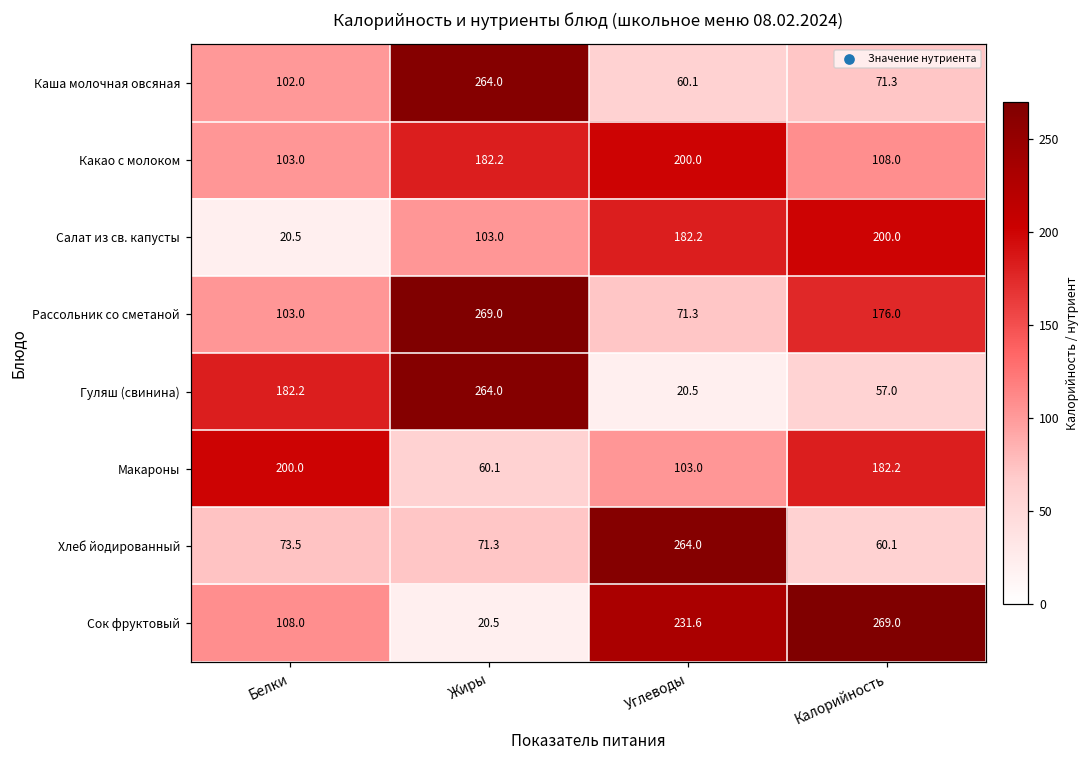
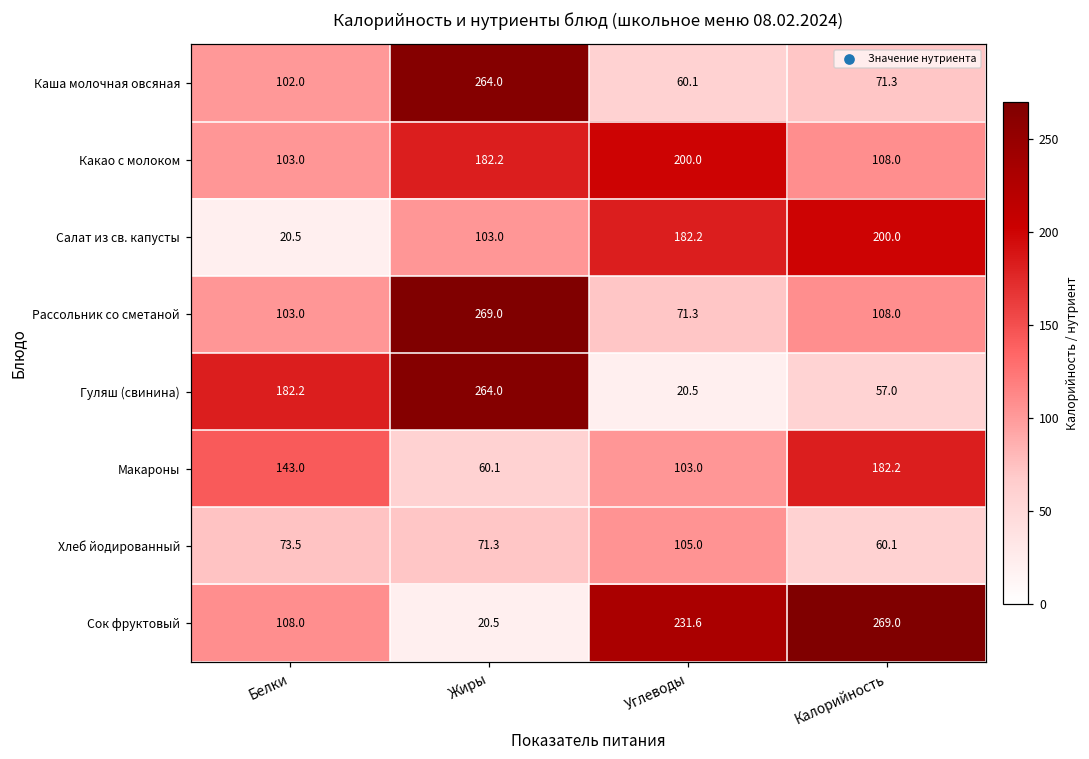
  {
    "Каша молочная овсяная": {
      "Белки": 102.0,
      "Жиры": 264.0,
      "Углеводы": 60.1,
      "Калорийность": 71.3
    },
    "Какао с молоком": {
      "Белки": 103.0,
      "Жиры": 182.2,
      "Углеводы": 200.0,
      "Калорийность": 108.0
    },
    "Салат из св. капусты": {
      "Белки": 20.5,
      "Жиры": 103.0,
      "Углеводы": 182.2,
      "Калорийность": 200.0
    },
    "Рассольник со сметаной": {
      "Белки": 103.0,
      "Жиры": 269.0,
      "Углеводы": 71.3,
-     "Калорийность": 176.0
+     "Калорийность": 108.0
    },
    "Гуляш (свинина)": {
      "Белки": 182.2,
      "Жиры": 264.0,
      "Углеводы": 20.5,
      "Калорийность": 57.0
    },
    "Макароны": {
-     "Белки": 200.0,
+     "Белки": 143.0,
      "Жиры": 60.1,
      "Углеводы": 103.0,
      "Калорийность": 182.2
    },
    "Хлеб йодированный": {
      "Белки": 73.5,
      "Жиры": 71.3,
-     "Углеводы": 264.0,
+     "Углеводы": 105.0,
      "Калорийность": 60.1
    },
    "Сок фруктовый": {
      "Белки": 108.0,
      "Жиры": 20.5,
      "Углеводы": 231.6,
      "Калорийность": 269.0
    }
  }
